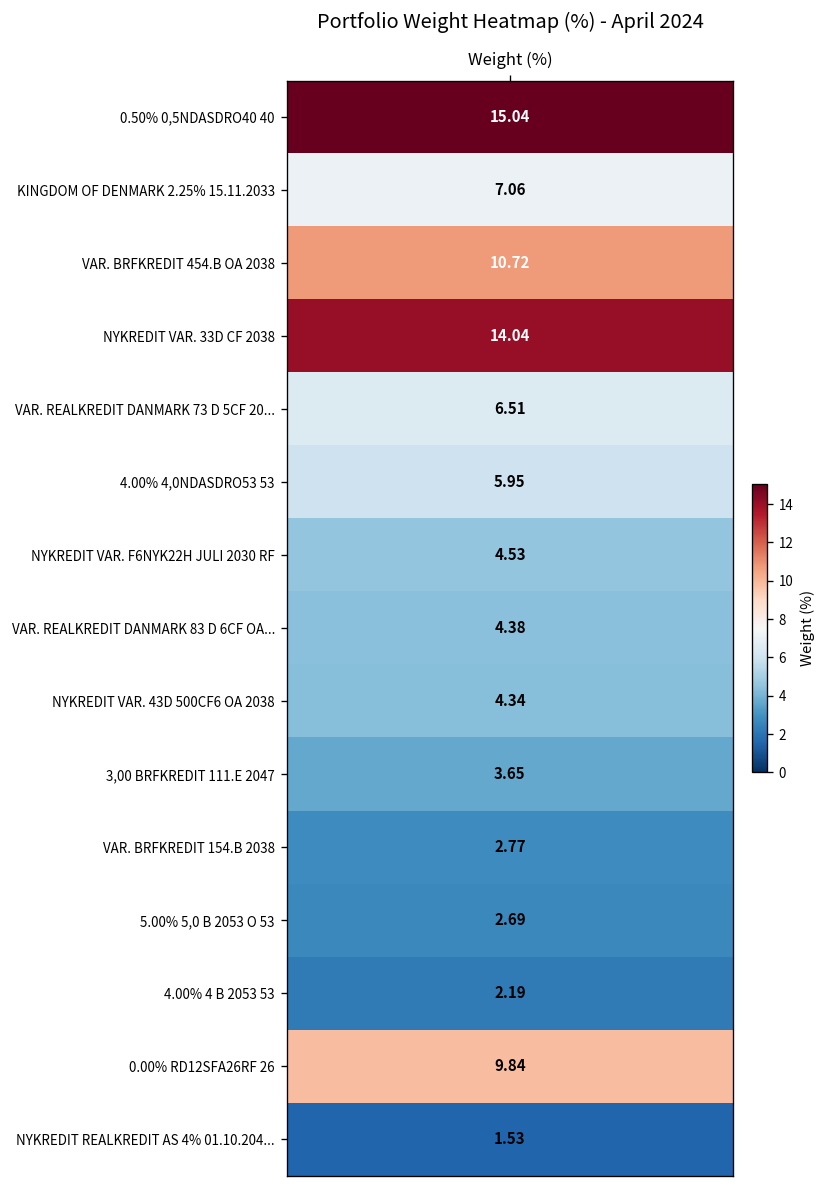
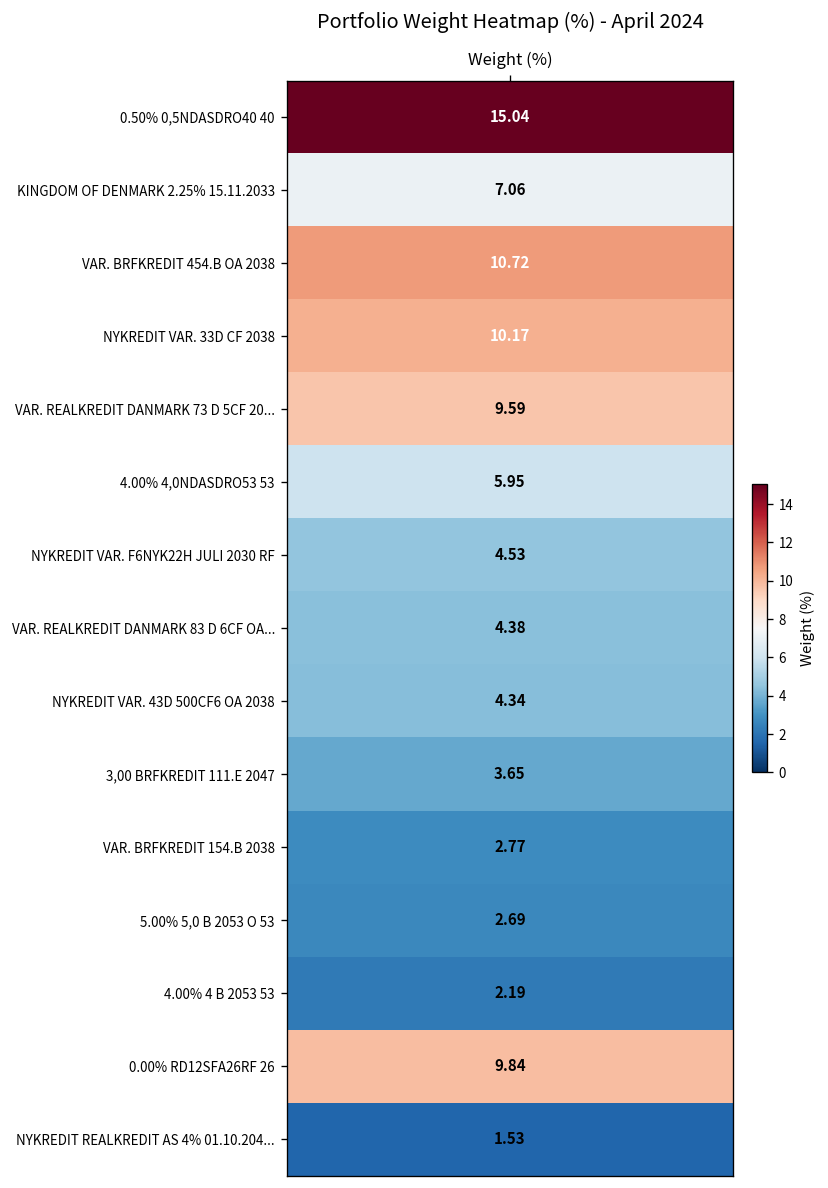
  {
    "0.50% 0,5NDASDRO40 40": {
      "Weight (%)": 15.04
    },
    "KINGDOM OF DENMARK 2.25% 15.11.2033": {
      "Weight (%)": 7.06
    },
    "VAR. BRFKREDIT 454.B OA 2038": {
      "Weight (%)": 10.72
    },
    "NYKREDIT VAR. 33D CF 2038": {
-     "Weight (%)": 14.04
+     "Weight (%)": 10.17
    },
    "VAR. REALKREDIT DANMARK 73 D 5CF 20...": {
-     "Weight (%)": 6.51
+     "Weight (%)": 9.59
    },
    "4.00% 4,0NDASDRO53 53": {
      "Weight (%)": 5.95
    },
    "NYKREDIT VAR. F6NYK22H JULI 2030 RF": {
      "Weight (%)": 4.53
    },
    "VAR. REALKREDIT DANMARK 83 D 6CF OA...": {
      "Weight (%)": 4.38
    },
    "NYKREDIT VAR. 43D 500CF6 OA 2038": {
      "Weight (%)": 4.34
    },
    "3,00 BRFKREDIT 111.E 2047": {
      "Weight (%)": 3.65
    },
    "VAR. BRFKREDIT 154.B 2038": {
      "Weight (%)": 2.77
    },
    "5.00% 5,0 B 2053 O 53": {
      "Weight (%)": 2.69
    },
    "4.00% 4 B 2053 53": {
      "Weight (%)": 2.19
    },
    "0.00% RD12SFA26RF 26": {
      "Weight (%)": 9.84
    },
    "NYKREDIT REALKREDIT AS 4% 01.10.204...": {
      "Weight (%)": 1.53
    }
  }
